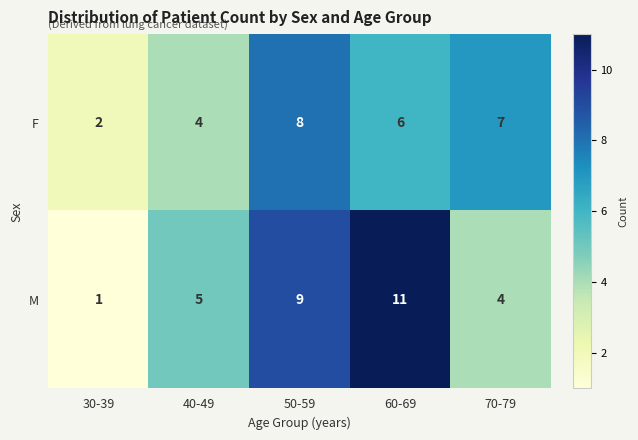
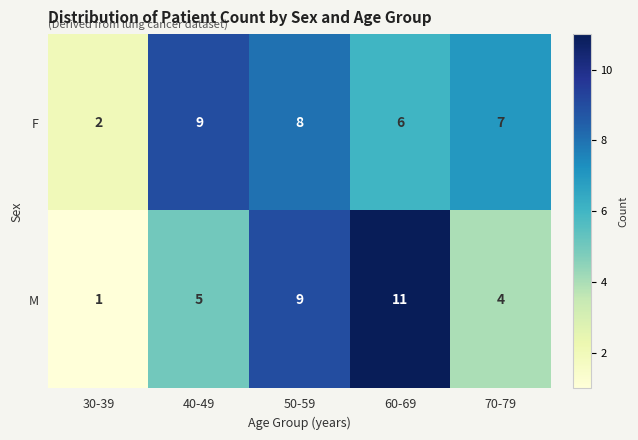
  {
    "F": {
      "30-39": 2,
-     "40-49": 4,
+     "40-49": 9,
      "50-59": 8,
      "60-69": 6,
      "70-79": 7
    },
    "M": {
      "30-39": 1,
      "40-49": 5,
      "50-59": 9,
      "60-69": 11,
      "70-79": 4
    }
  }
